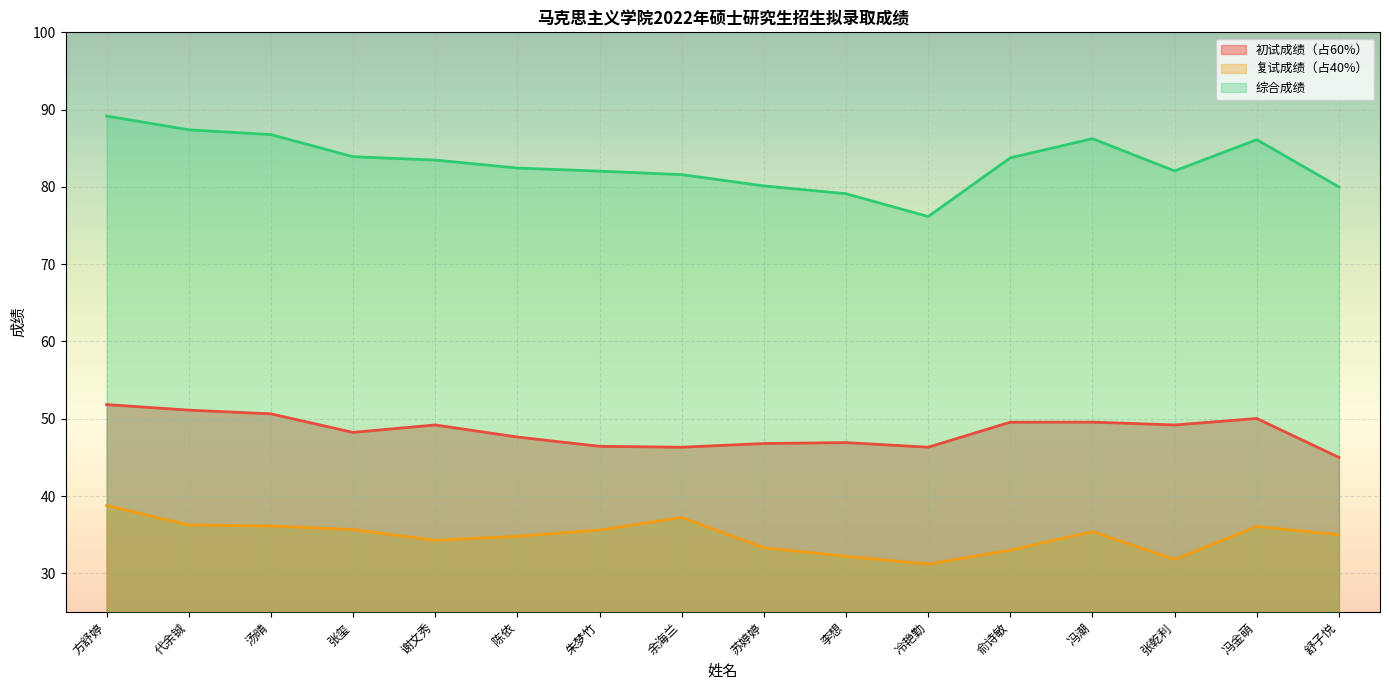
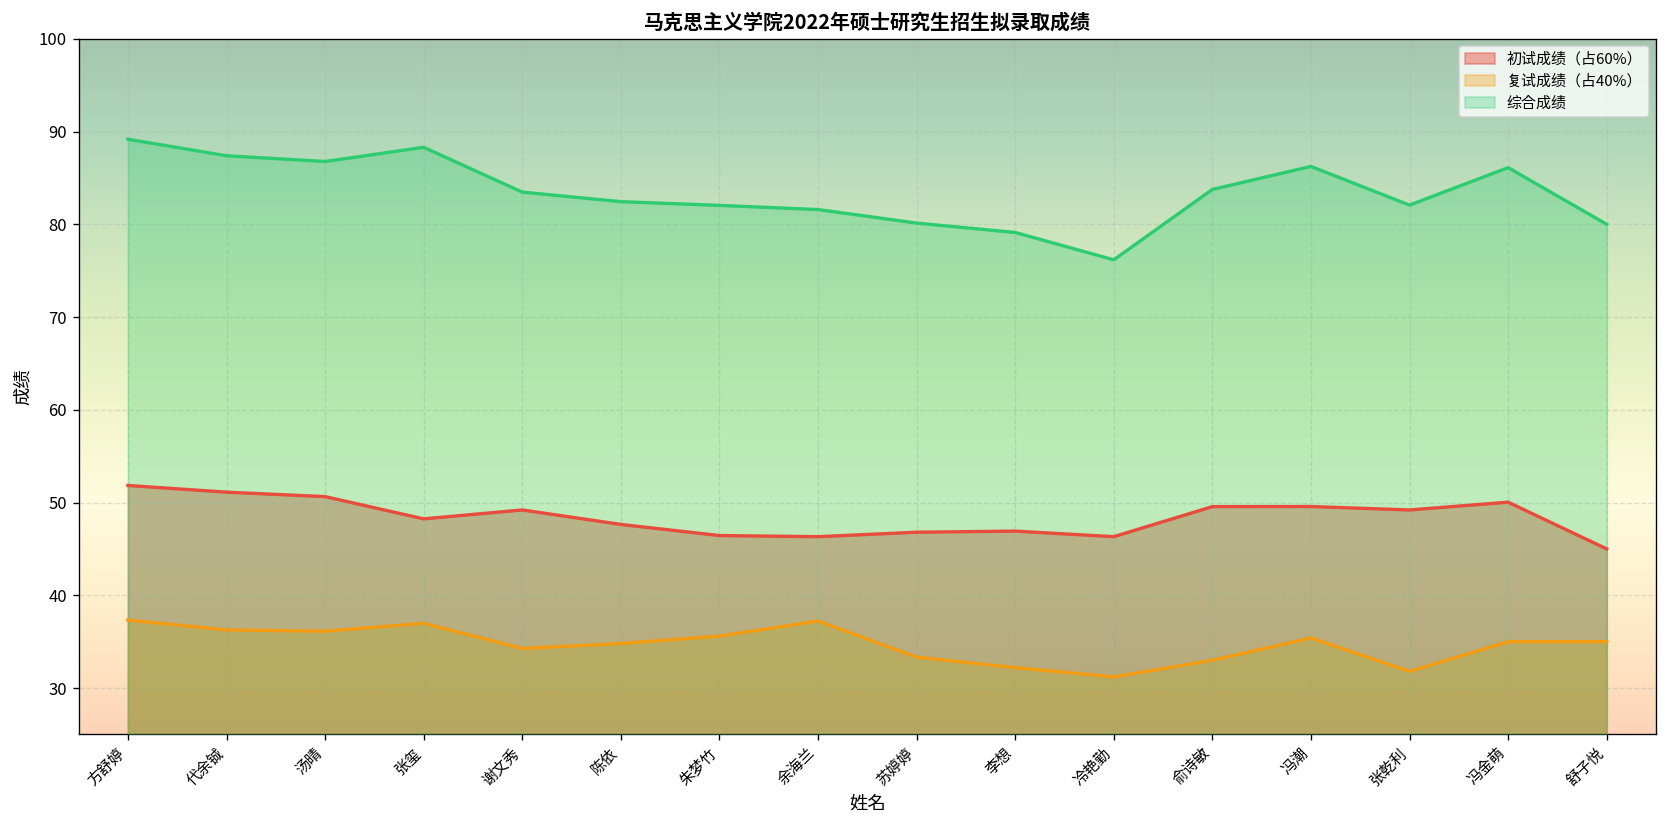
  {
    "初试成绩（占60%）": {
      "方舒婷": 52,
      "代余铖": 51,
      "汤晴": 51,
      "张玺": 48,
      "谢文秀": 49,
      "陈依": 48,
      "朱梦竹": 46,
      "余海兰": 46,
      "苏婷婷": 47,
      "李想": 47,
      "冷艳勤": 46,
      "俞诗敏": 50,
      "冯潮": 50,
      "张乾利": 49,
      "冯金萌": 50,
      "舒子悦": 45
    },
    "复试成绩（占40%）": {
-     "方舒婷": 39,
+     "方舒婷": 37,
      "代余铖": 36,
      "汤晴": 36,
-     "张玺": 36,
+     "张玺": 37,
      "谢文秀": 34,
      "陈依": 35,
      "朱梦竹": 36,
      "余海兰": 37,
      "苏婷婷": 33,
      "李想": 32,
      "冷艳勤": 31,
      "俞诗敏": 33,
      "冯潮": 35,
      "张乾利": 32,
-     "冯金萌": 36,
+     "冯金萌": 35,
      "舒子悦": 35
    },
    "综合成绩": {
      "方舒婷": 89,
      "代余铖": 87,
      "汤晴": 87,
-     "张玺": 84,
+     "张玺": 88,
      "谢文秀": 83,
      "陈依": 82,
      "朱梦竹": 82,
      "余海兰": 82,
      "苏婷婷": 80,
      "李想": 79,
      "冷艳勤": 76,
      "俞诗敏": 84,
      "冯潮": 86,
      "张乾利": 82,
      "冯金萌": 86,
      "舒子悦": 80
    }
  }
